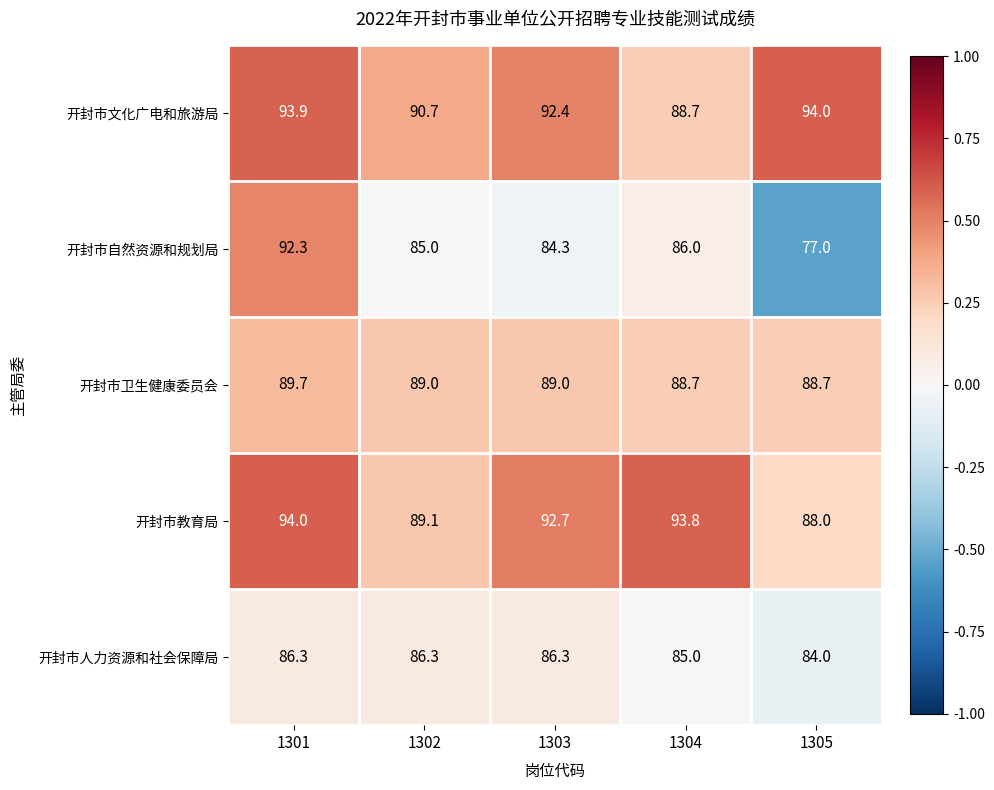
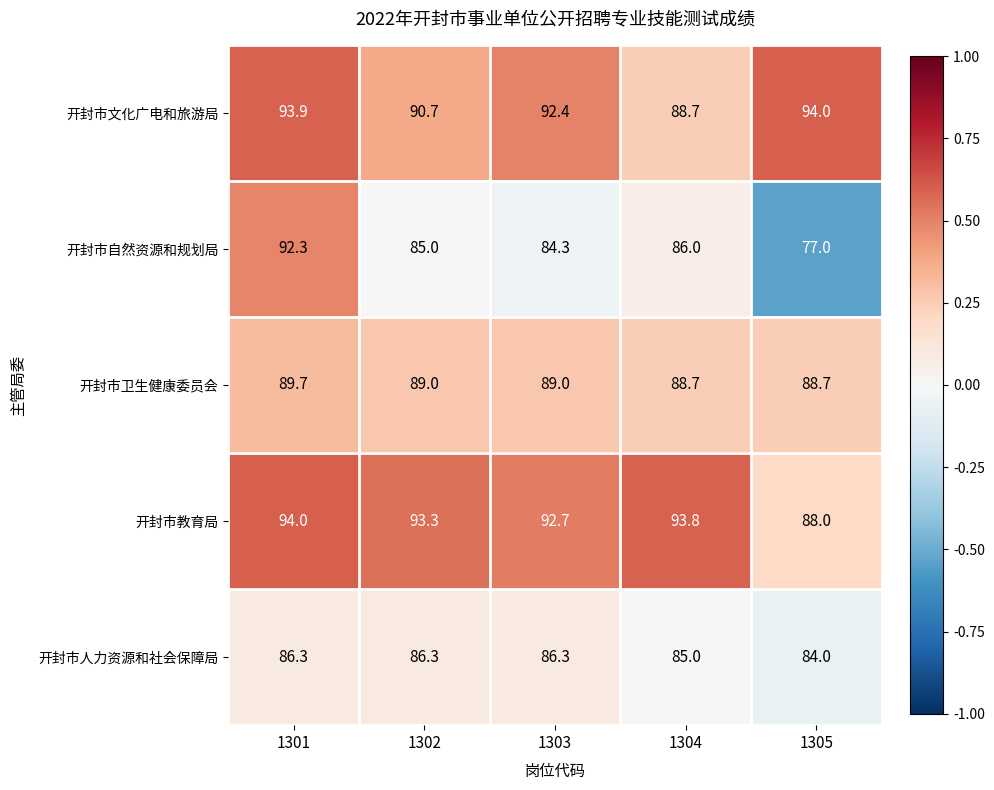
  {
    "开封市文化广电和旅游局": {
      "1301": 93.9,
      "1302": 90.7,
      "1303": 92.4,
      "1304": 88.7,
      "1305": 94.0
    },
    "开封市自然资源和规划局": {
      "1301": 92.3,
      "1302": 85.0,
      "1303": 84.3,
      "1304": 86.0,
      "1305": 77.0
    },
    "开封市卫生健康委员会": {
      "1301": 89.7,
      "1302": 89.0,
      "1303": 89.0,
      "1304": 88.7,
      "1305": 88.7
    },
    "开封市教育局": {
      "1301": 94.0,
-     "1302": 89.1,
+     "1302": 93.3,
      "1303": 92.7,
      "1304": 93.8,
      "1305": 88.0
    },
    "开封市人力资源和社会保障局": {
      "1301": 86.3,
      "1302": 86.3,
      "1303": 86.3,
      "1304": 85.0,
      "1305": 84.0
    }
  }
